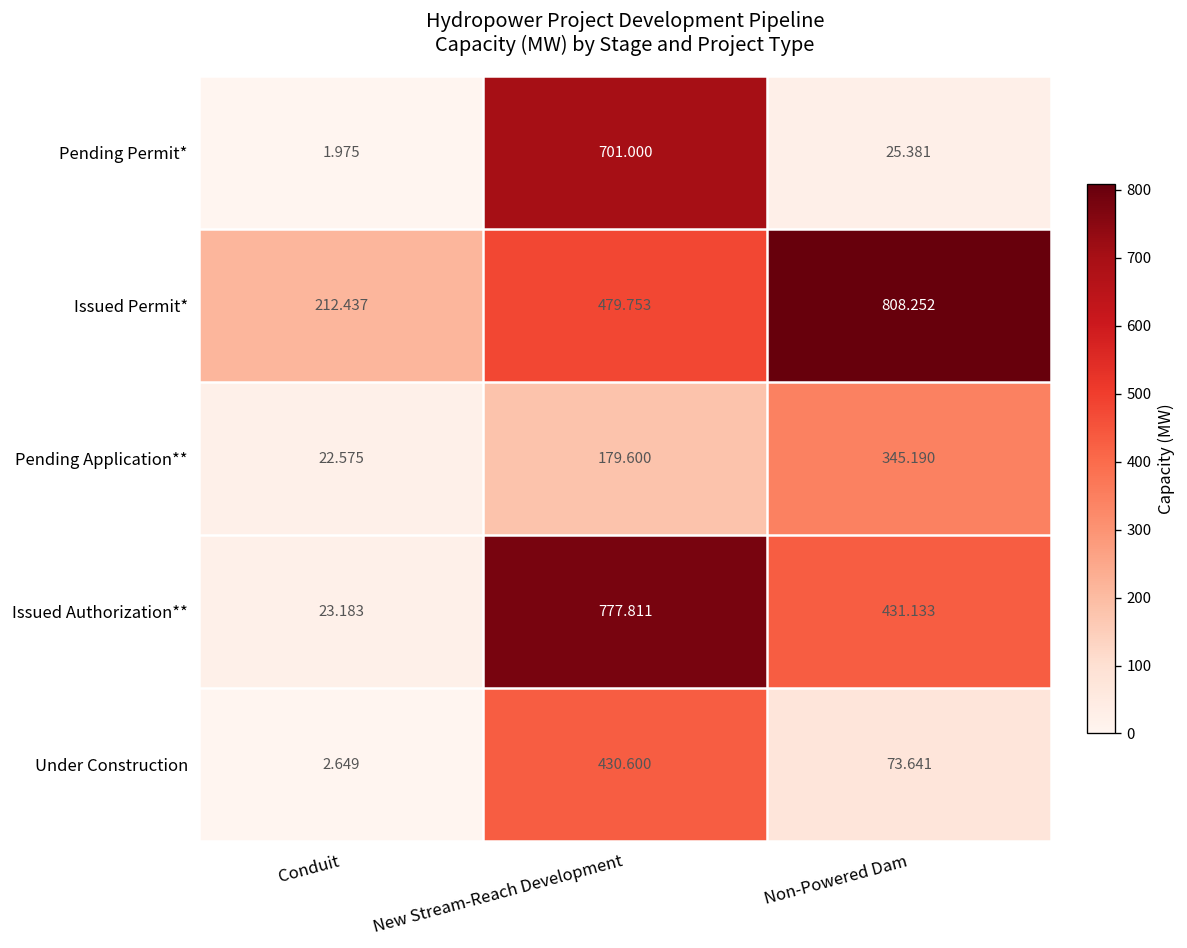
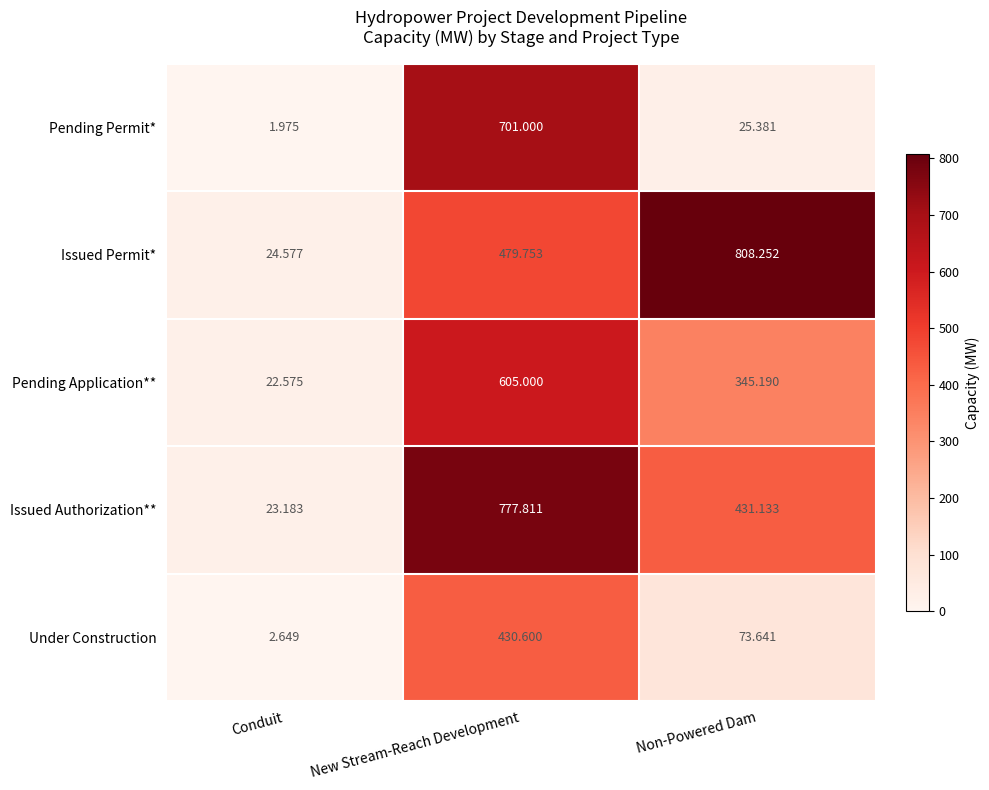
  {
    "Pending Permit*": {
      "Conduit": 1.975,
      "New Stream-Reach Development": 701.000,
      "Non-Powered Dam": 25.381
    },
    "Issued Permit*": {
-     "Conduit": 212.437,
+     "Conduit": 24.577,
      "New Stream-Reach Development": 479.753,
      "Non-Powered Dam": 808.252
    },
    "Pending Application**": {
      "Conduit": 22.575,
-     "New Stream-Reach Development": 179.600,
+     "New Stream-Reach Development": 605.000,
      "Non-Powered Dam": 345.190
    },
    "Issued Authorization**": {
      "Conduit": 23.183,
      "New Stream-Reach Development": 777.811,
      "Non-Powered Dam": 431.133
    },
    "Under Construction": {
      "Conduit": 2.649,
      "New Stream-Reach Development": 430.600,
      "Non-Powered Dam": 73.641
    }
  }
